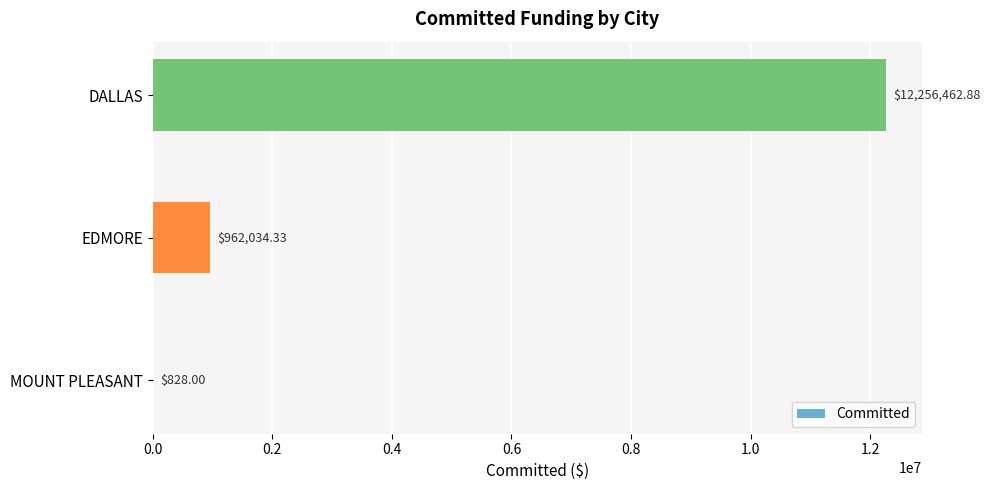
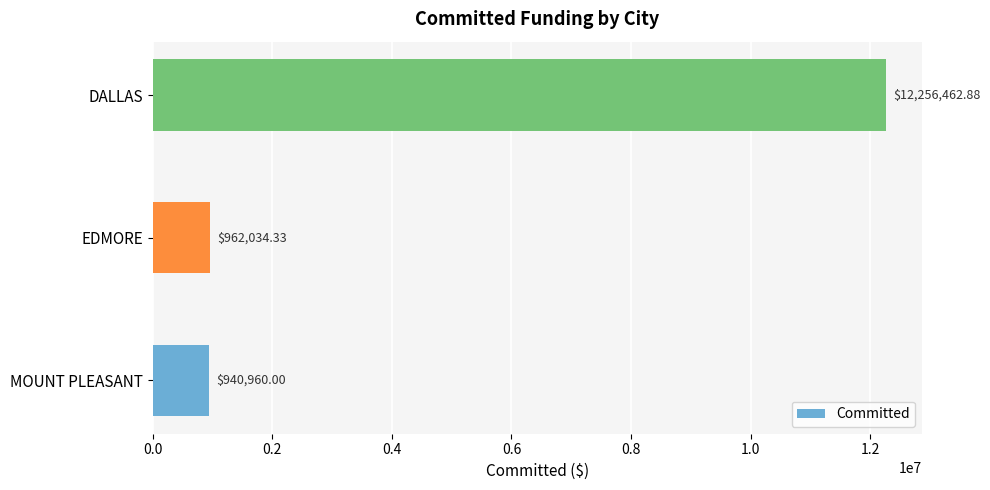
  {
    "DALLAS": "$12,256,462.88",
    "EDMORE": "$962,034.33",
-   "MOUNT PLEASANT": "$828.00"
+   "MOUNT PLEASANT": "$940,960.00"
  }
